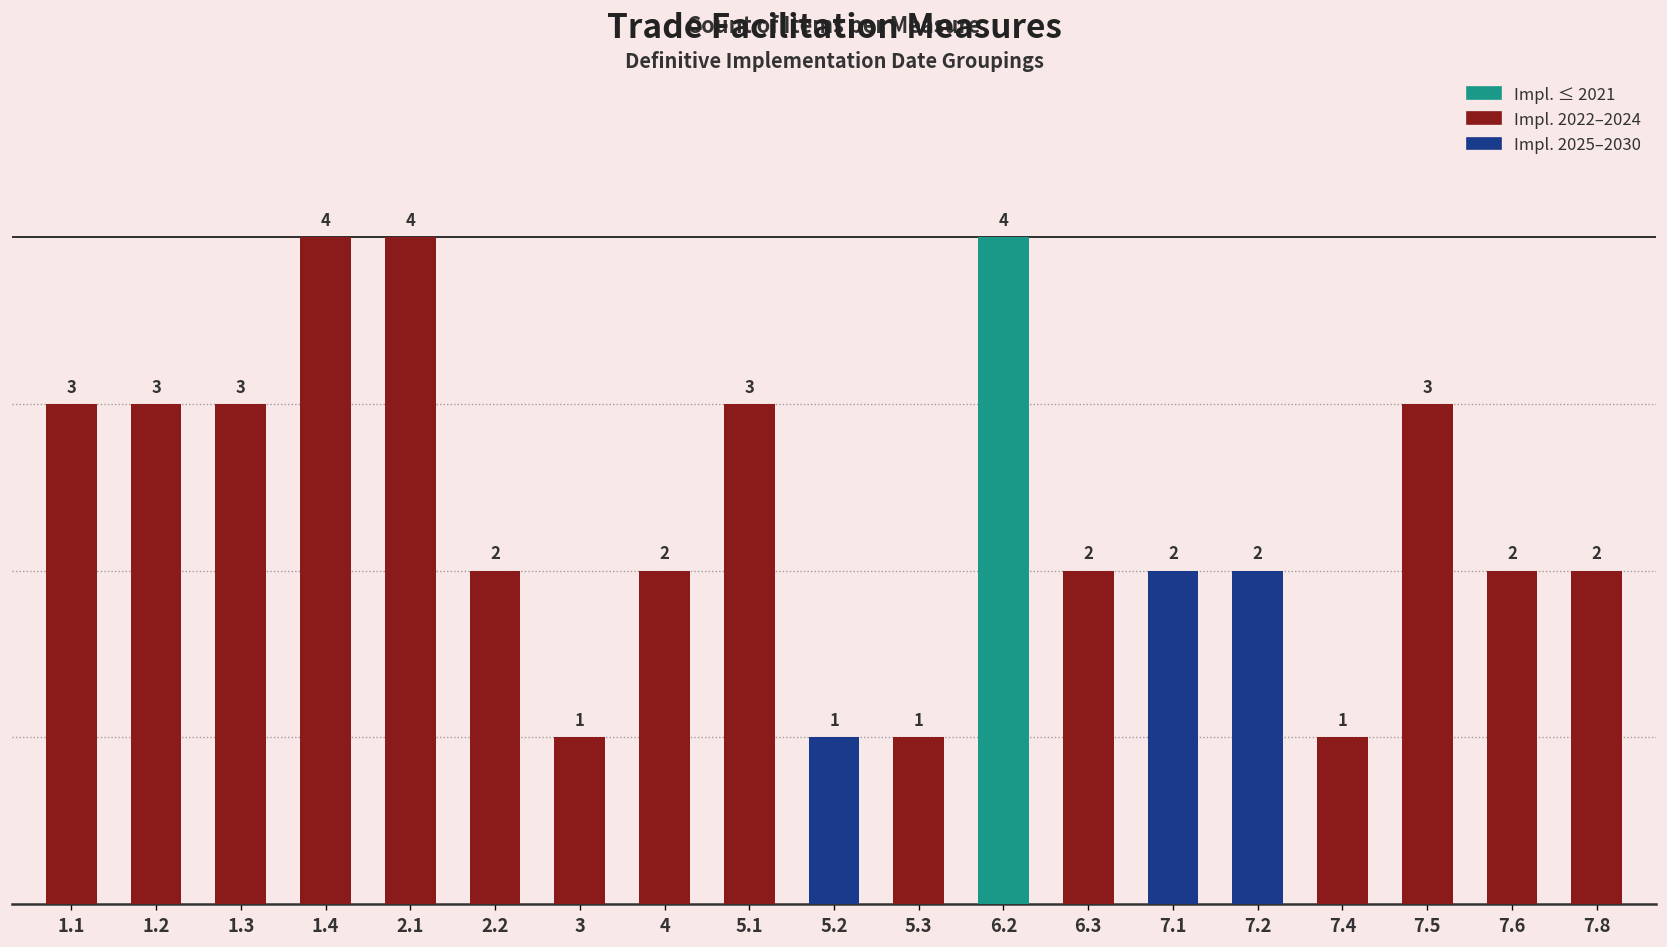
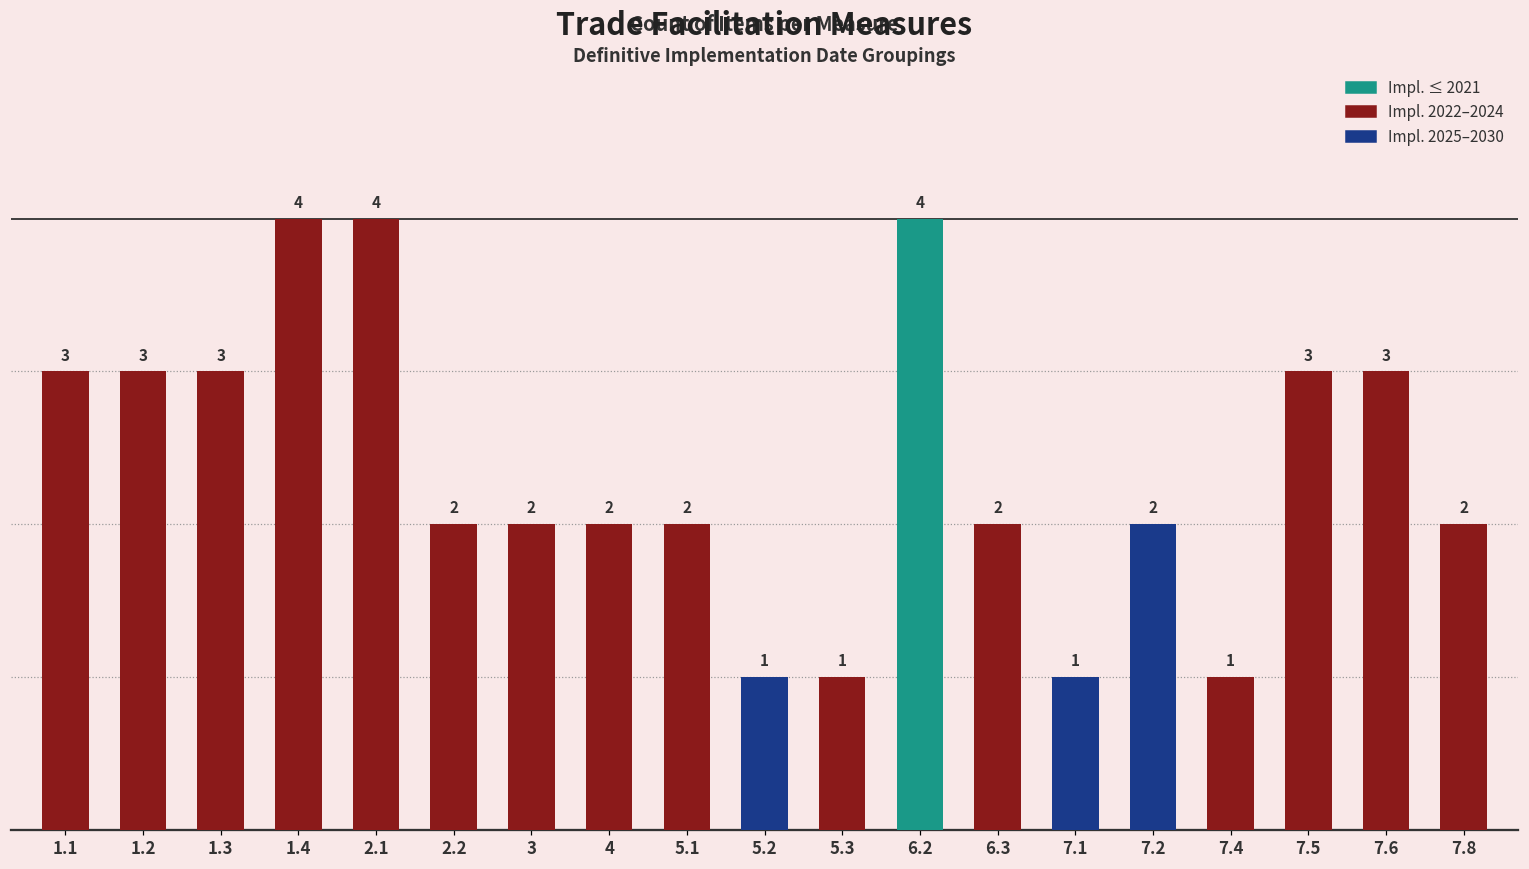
  {
    "1.1": 3,
    "1.2": 3,
    "1.3": 3,
    "1.4": 4,
    "2.1": 4,
    "2.2": 2,
-   "3": 1,
+   "3": 2,
    "4": 2,
-   "5.1": 3,
+   "5.1": 2,
    "5.2": 1,
    "5.3": 1,
    "6.2": 4,
    "6.3": 2,
-   "7.1": 2,
+   "7.1": 1,
    "7.2": 2,
    "7.4": 1,
    "7.5": 3,
-   "7.6": 2,
+   "7.6": 3,
    "7.8": 2
  }
